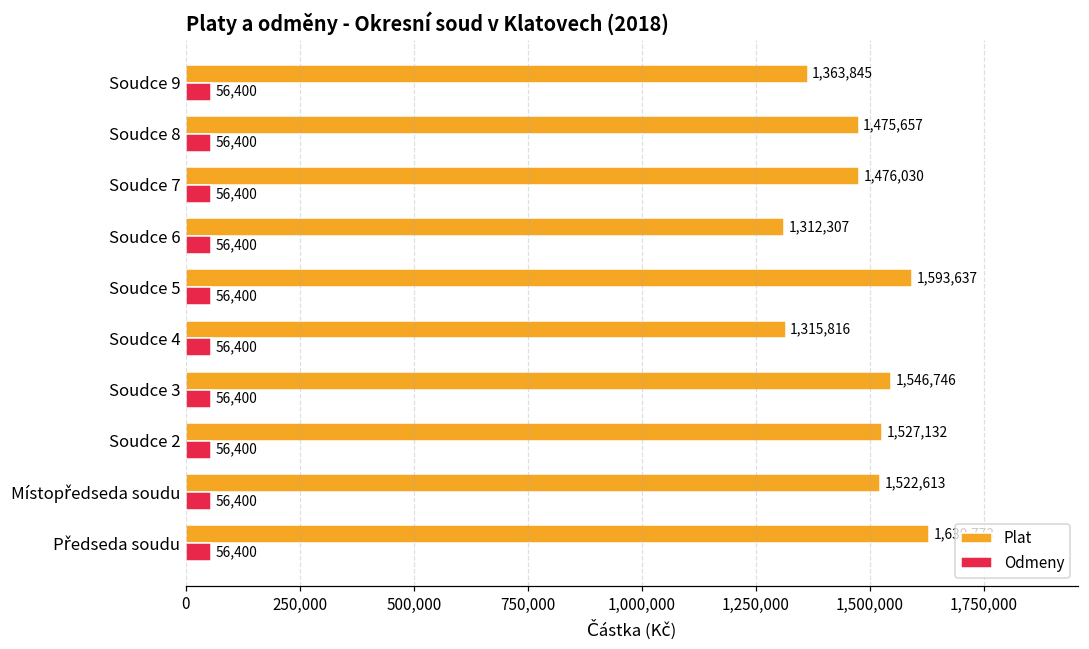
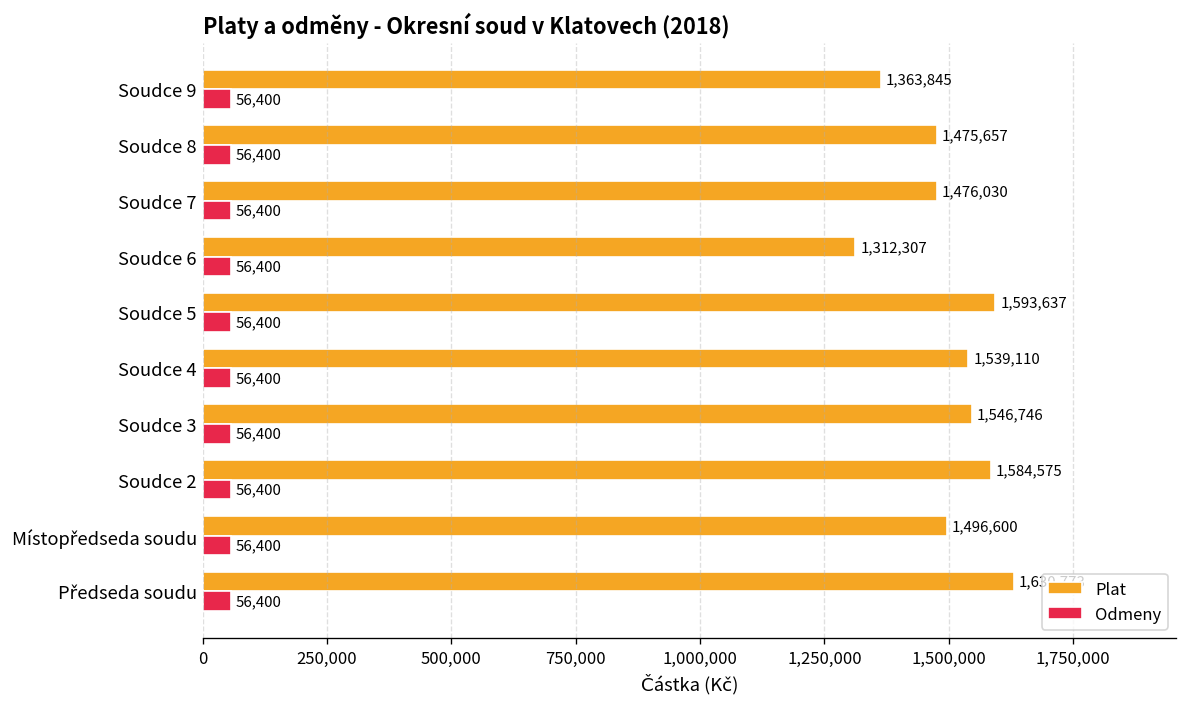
  {
    "Plat": {
      "Soudce 9": "1,363,845",
      "Soudce 8": "1,475,657",
      "Soudce 7": "1,476,030",
      "Soudce 6": "1,312,307",
      "Soudce 5": "1,593,637",
-     "Soudce 4": "1,315,816",
+     "Soudce 4": "1,539,110",
      "Soudce 3": "1,546,746",
-     "Soudce 2": "1,527,132",
-     "Místopředseda soudu": "1,522,613"
+     "Soudce 2": "1,584,575",
+     "Místopředseda soudu": "1,496,600"
    },
    "Odmeny": {
      "Soudce 9": "56,400",
      "Soudce 8": "56,400",
      "Soudce 7": "56,400",
      "Soudce 6": "56,400",
      "Soudce 5": "56,400",
      "Soudce 4": "56,400",
      "Soudce 3": "56,400",
      "Soudce 2": "56,400",
      "Místopředseda soudu": "56,400",
      "Předseda soudu": "56,400"
    }
  }
